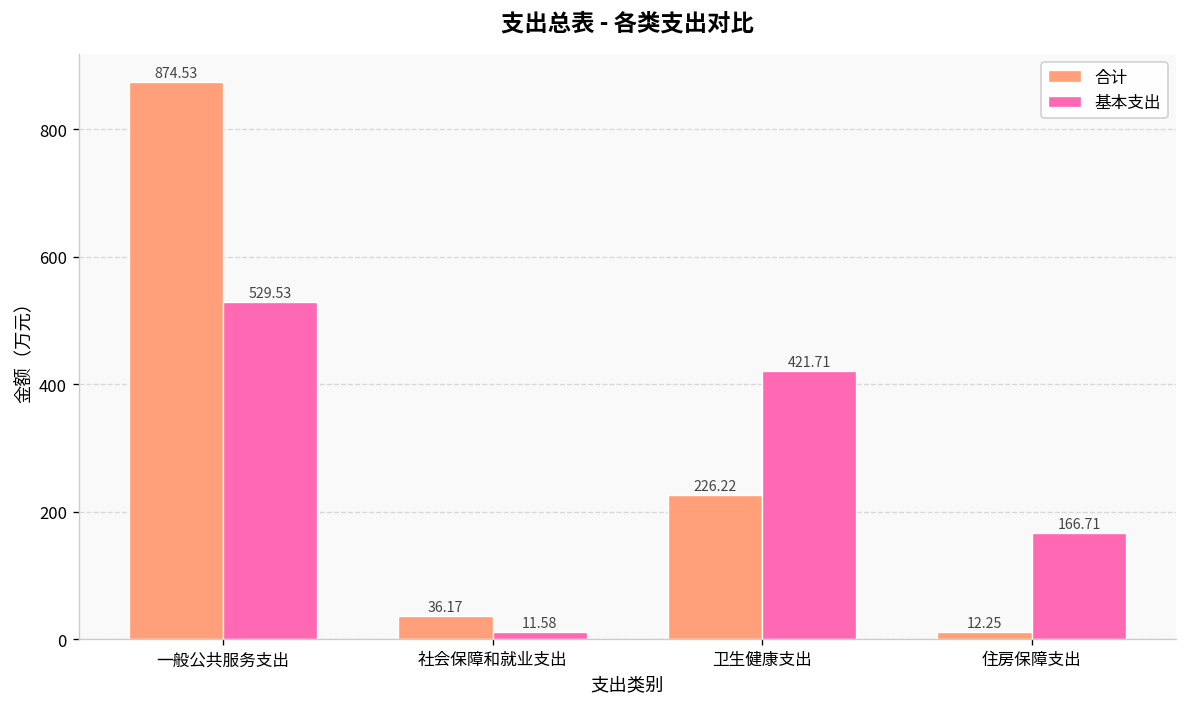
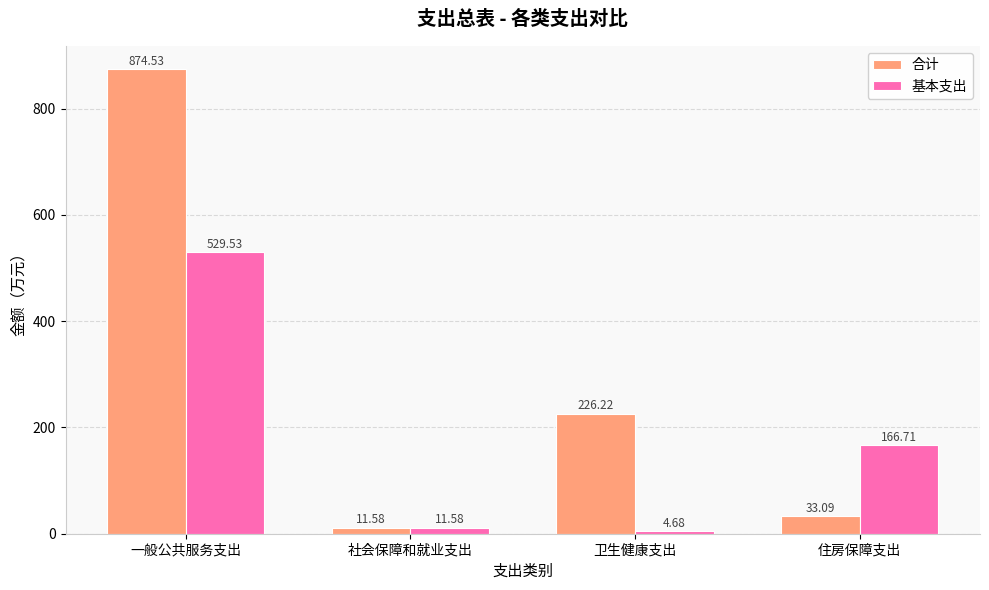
  {
    "合计": {
      "一般公共服务支出": 874.53,
-     "社会保障和就业支出": 36.17,
+     "社会保障和就业支出": 11.58,
      "卫生健康支出": 226.22,
-     "住房保障支出": 12.25
+     "住房保障支出": 33.09
    },
    "基本支出": {
      "一般公共服务支出": 529.53,
      "社会保障和就业支出": 11.58,
-     "卫生健康支出": 421.71,
+     "卫生健康支出": 4.68,
      "住房保障支出": 166.71
    }
  }
